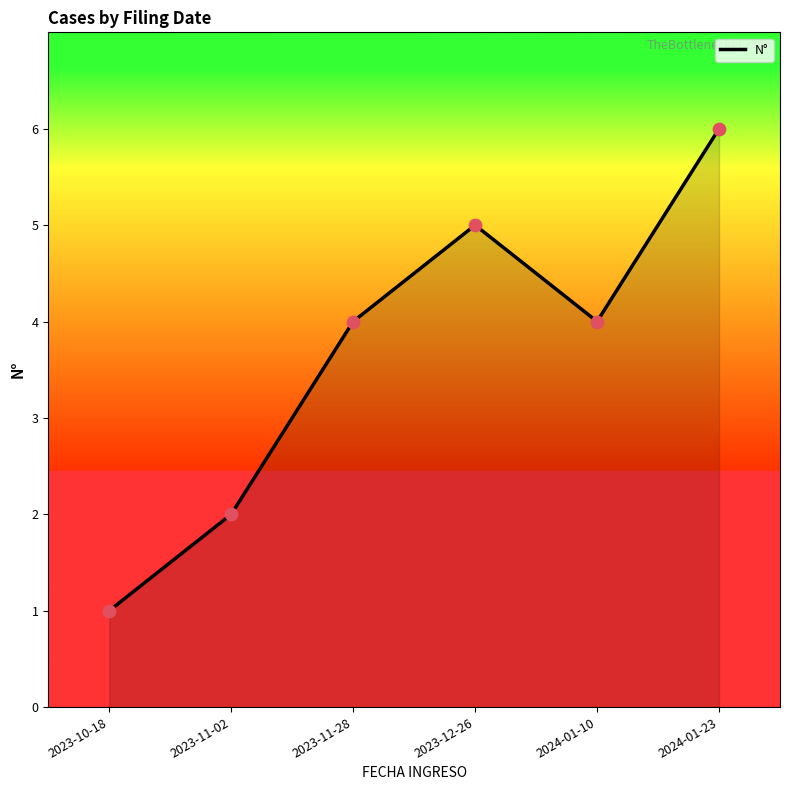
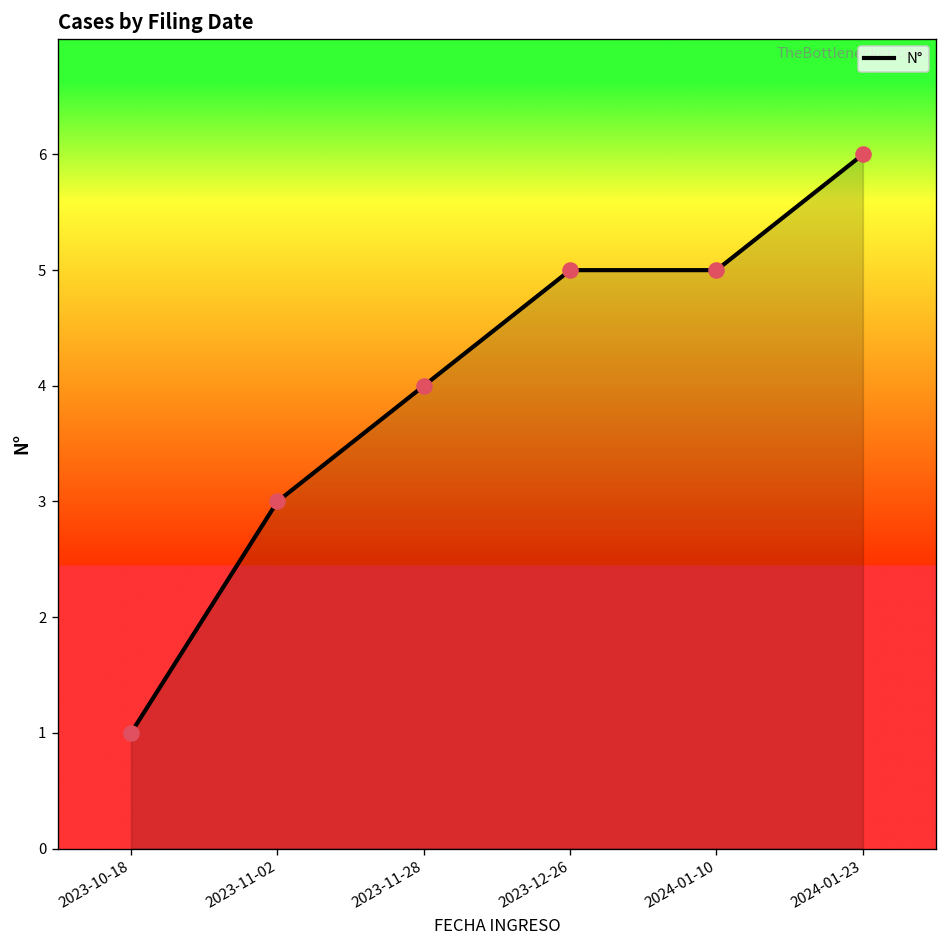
  {
    "2023-10-18": 1,
-   "2023-11-02": 2,
+   "2023-11-02": 3,
    "2023-11-28": 4,
    "2023-12-26": 5,
-   "2024-01-10": 4,
+   "2024-01-10": 5,
    "2024-01-23": 6
  }
